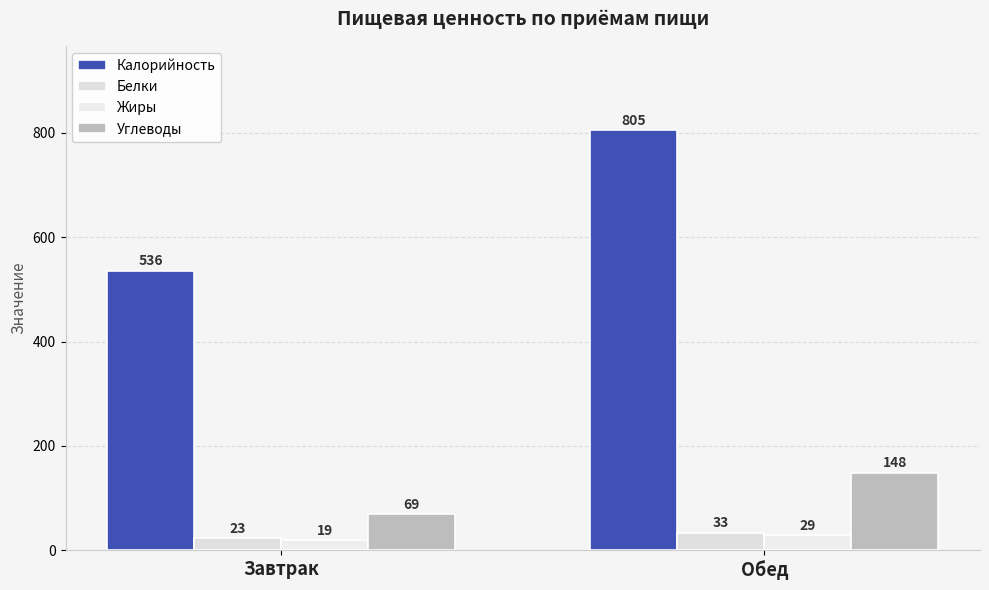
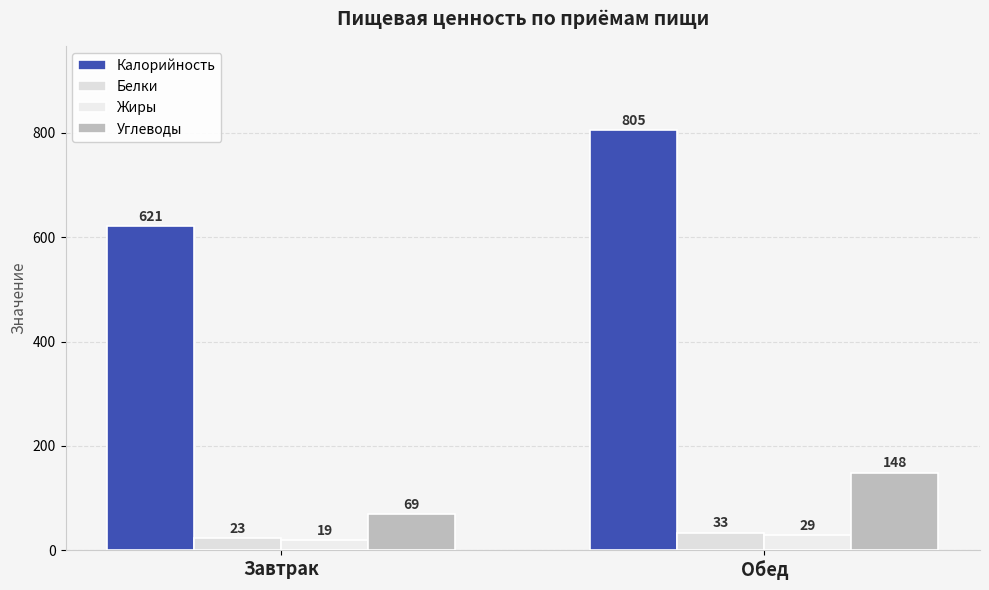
  {
    "Калорийность": {
-     "Завтрак": 536,
+     "Завтрак": 621,
      "Обед": 805
    },
    "Углеводы": {
      "Завтрак": 69,
      "Обед": 148
    }
  }
